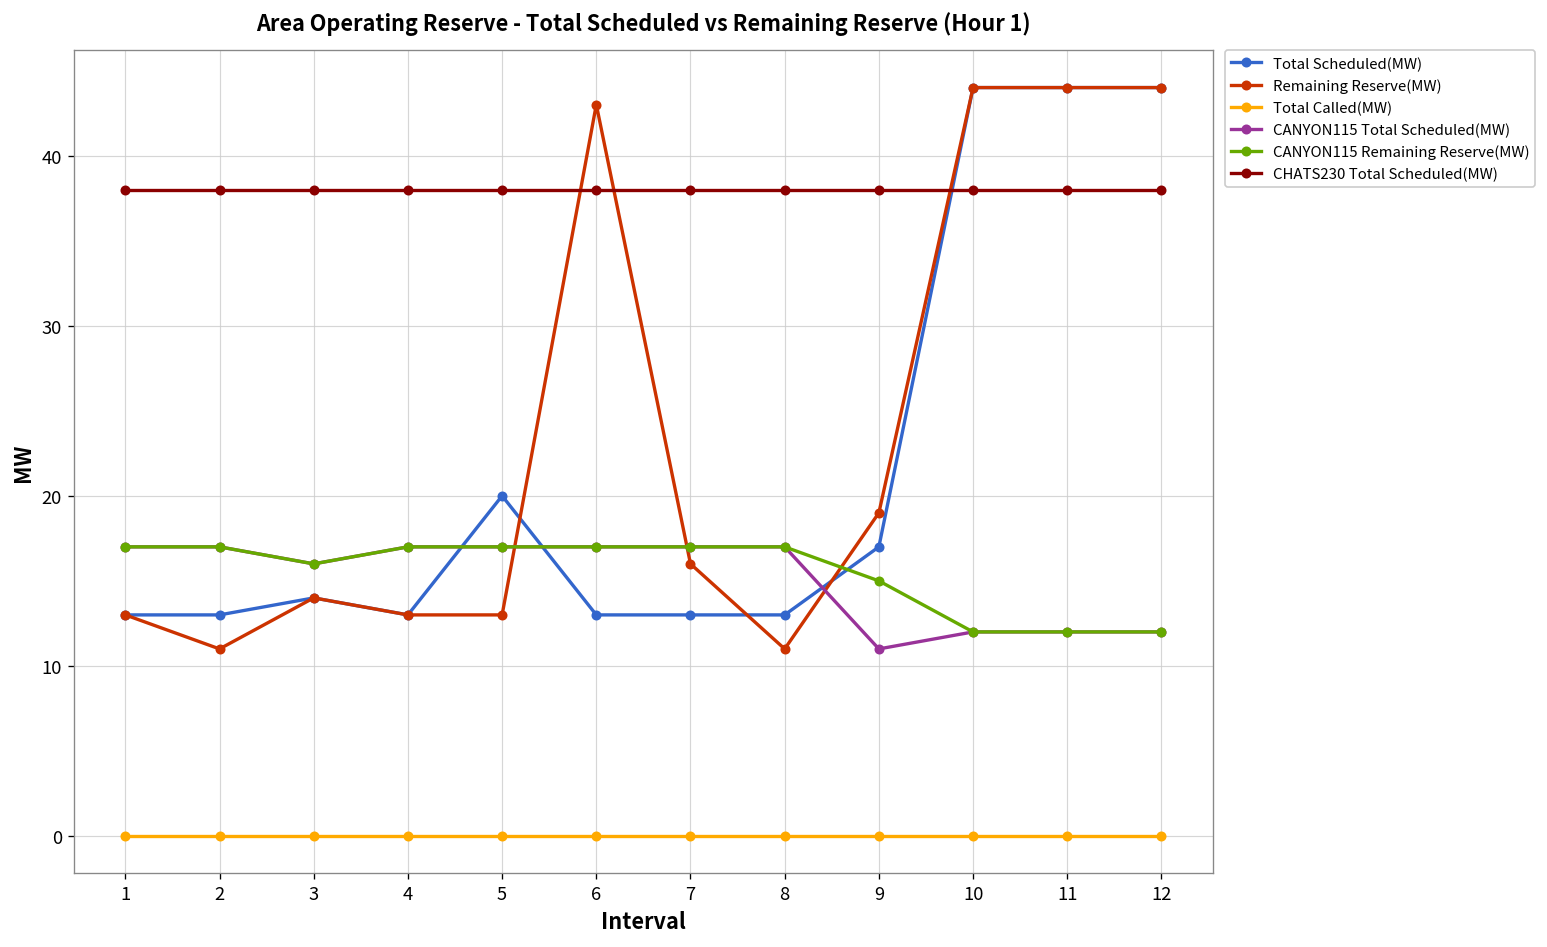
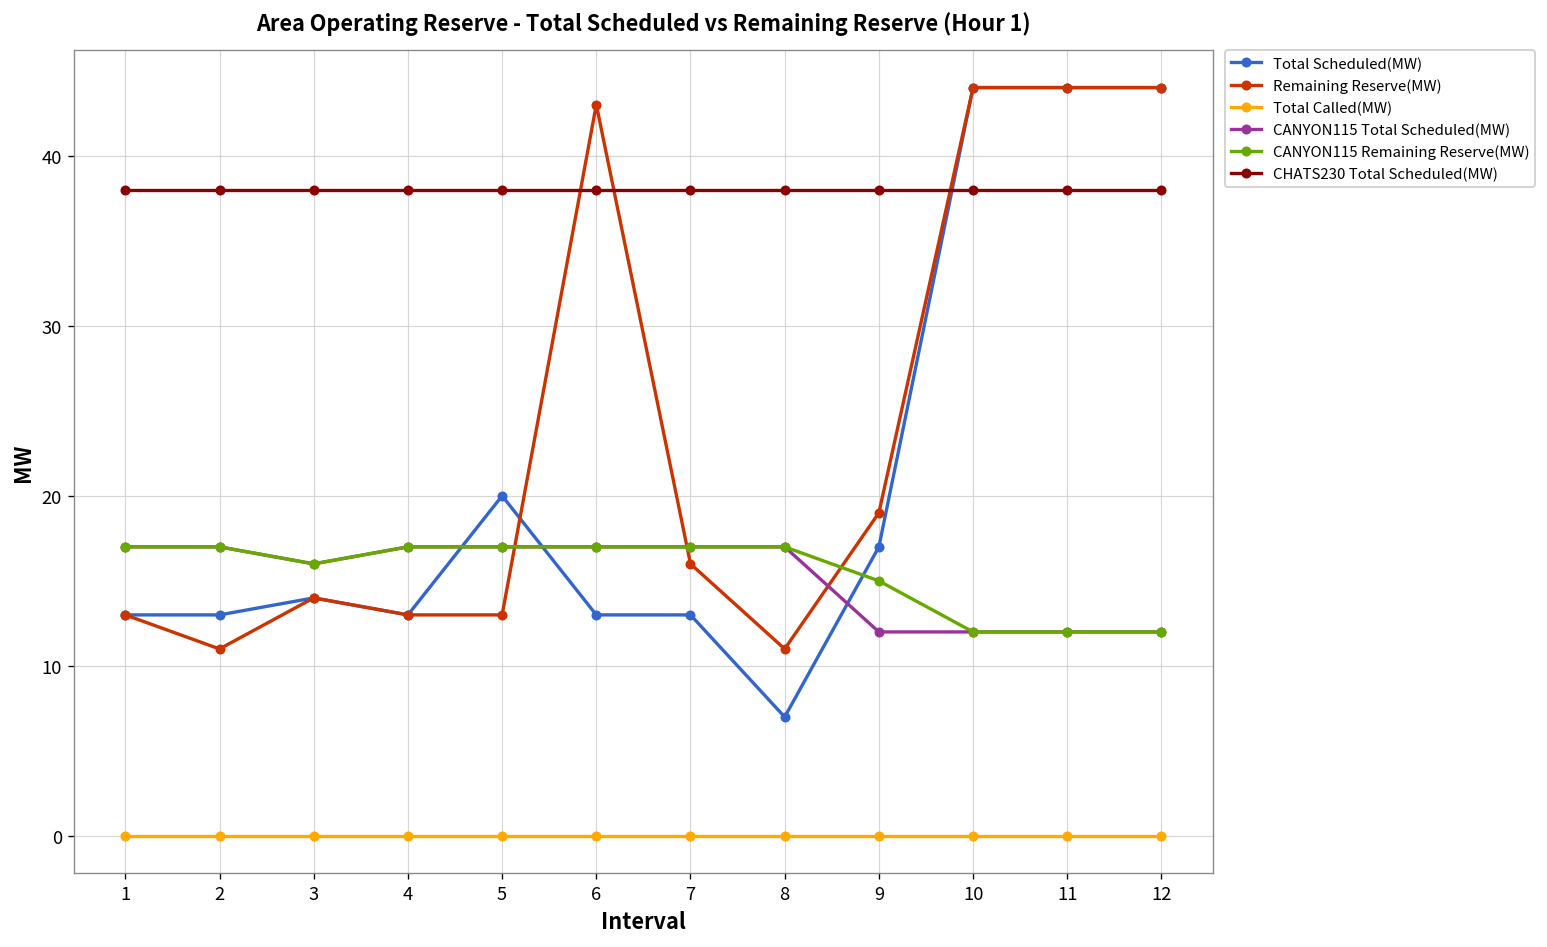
  {
    "Total Scheduled(MW)": {
      "2": 13,
      "5": 20,
      "6": 13,
      "7": 13,
-     "8": 13,
+     "8": 7,
      "9": 17
    },
    "Remaining Reserve(MW)": {
      "2": 11,
      "5": 13,
      "6": 43,
      "7": 16,
      "8": 11,
      "9": 19
    },
    "Total Called(MW)": {
      "1": 0,
      "2": 0,
      "3": 0,
      "4": 0,
      "5": 0,
      "6": 0,
      "7": 0,
      "8": 0,
      "9": 0,
      "10": 0,
      "11": 0,
      "12": 0
    },
    "CANYON115 Total Scheduled(MW)": {
-     "9": 11
+     "9": 12
    },
    "CANYON115 Remaining Reserve(MW)": {
      "9": 15
    },
    "CHATS230 Total Scheduled(MW)": {
      "1": 38,
      "2": 38,
      "3": 38,
      "4": 38,
      "5": 38,
      "6": 38,
      "7": 38,
      "8": 38,
      "9": 38,
      "10": 38,
      "11": 38,
      "12": 38
    }
  }
